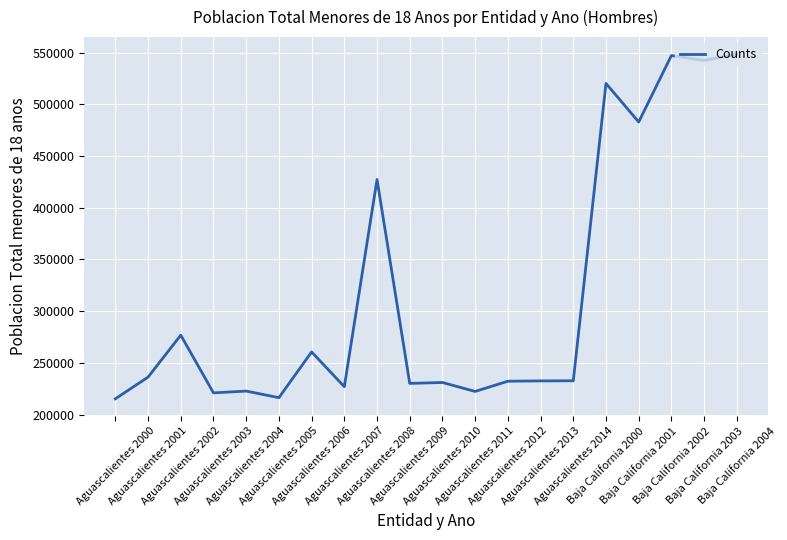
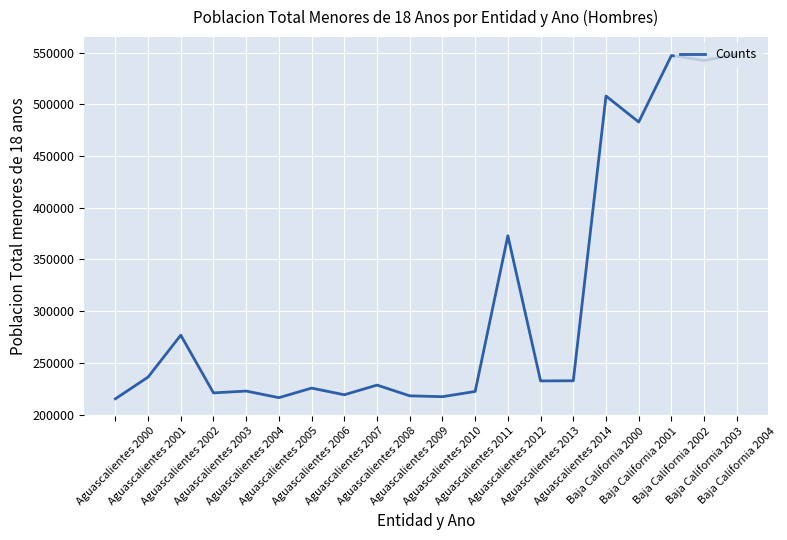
  {
    "Aguascalientes 2000": 215000,
    "Aguascalientes 2001": 236000,
    "Aguascalientes 2002": 277000,
    "Aguascalientes 2003": 221000,
    "Aguascalientes 2004": 223000,
    "Aguascalientes 2005": 216000,
-   "Aguascalientes 2006": 261000,
-   "Aguascalientes 2007": 227000,
-   "Aguascalientes 2008": 427000,
-   "Aguascalientes 2009": 230000,
-   "Aguascalientes 2010": 231000,
+   "Aguascalientes 2006": 226000,
+   "Aguascalientes 2007": 219000,
+   "Aguascalientes 2008": 228000,
+   "Aguascalientes 2009": 218000,
+   "Aguascalientes 2010": 217000,
    "Aguascalientes 2011": 222000,
-   "Aguascalientes 2012": 232000,
+   "Aguascalientes 2012": 373000,
    "Aguascalientes 2013": 232000,
    "Aguascalientes 2014": 233000,
-   "Baja California 2000": 520000,
+   "Baja California 2000": 508000,
    "Baja California 2001": 483000,
    "Baja California 2002": 547000
  }
